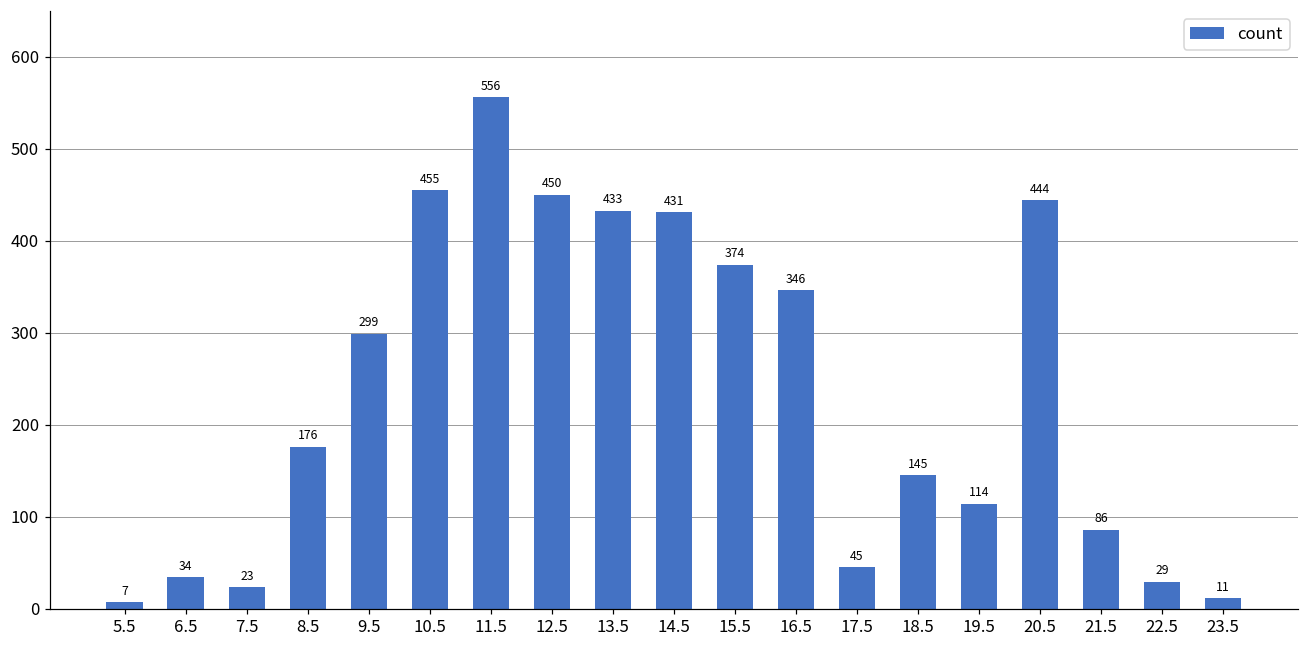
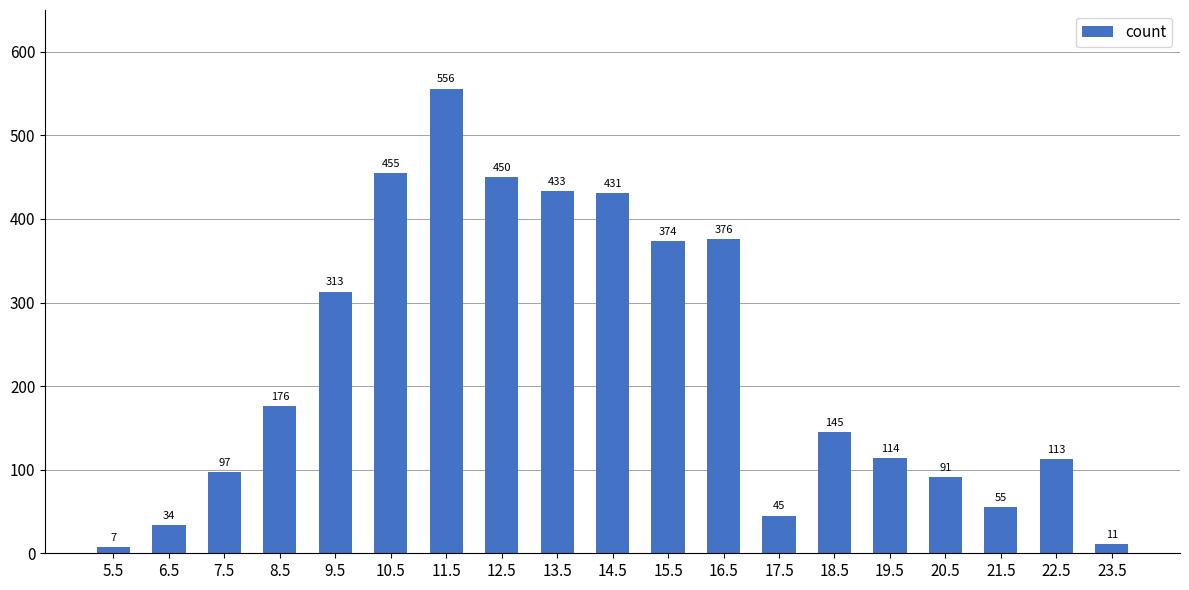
  {
    "5.5": 7,
    "6.5": 34,
-   "7.5": 23,
+   "7.5": 97,
    "8.5": 176,
-   "9.5": 299,
+   "9.5": 313,
    "10.5": 455,
    "11.5": 556,
    "12.5": 450,
    "13.5": 433,
    "14.5": 431,
    "15.5": 374,
-   "16.5": 346,
+   "16.5": 376,
    "17.5": 45,
    "18.5": 145,
    "19.5": 114,
-   "20.5": 444,
-   "21.5": 86,
-   "22.5": 29,
+   "20.5": 91,
+   "21.5": 55,
+   "22.5": 113,
    "23.5": 11
  }
